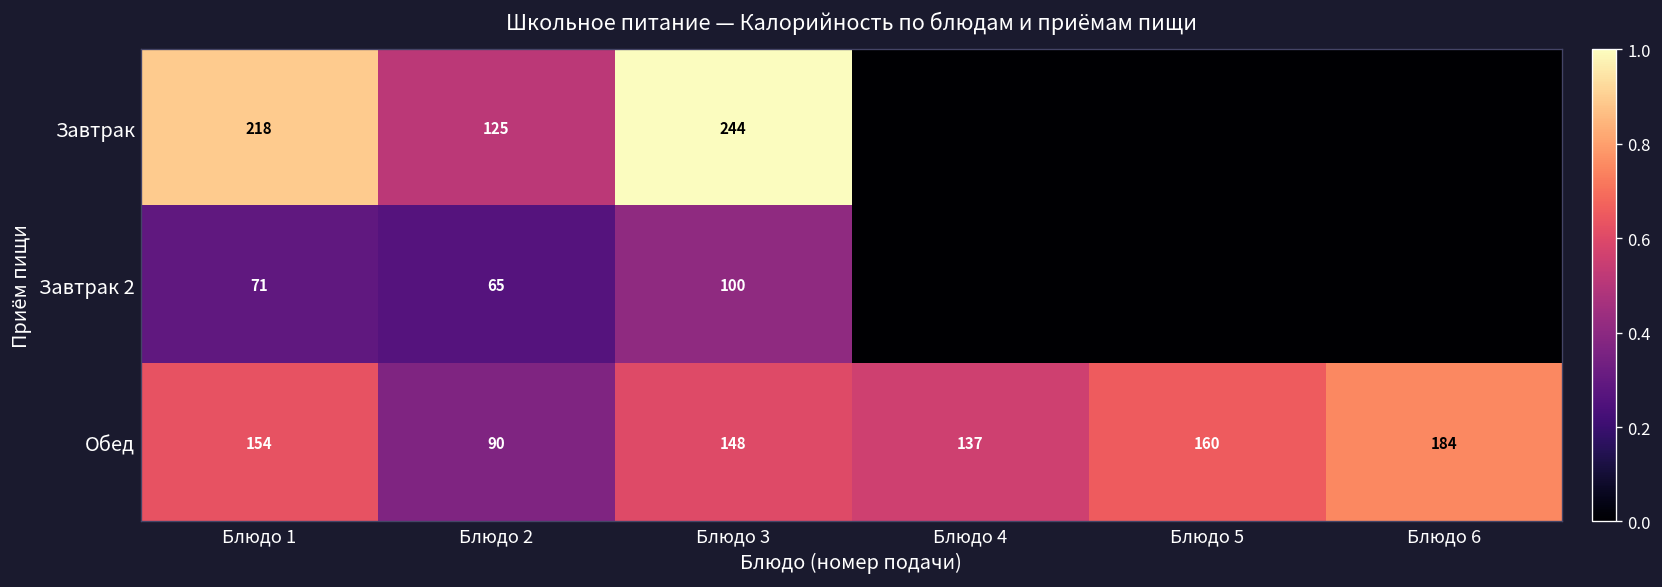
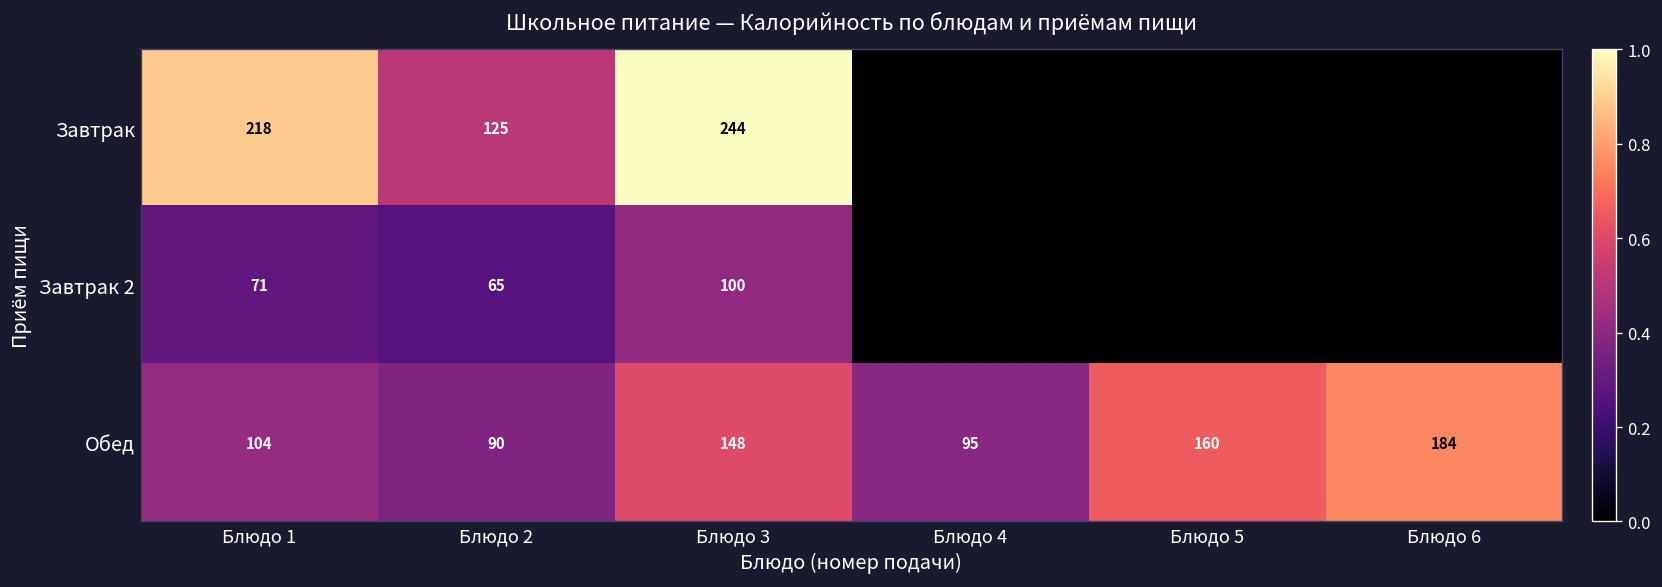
  {
    "Завтрак": {
      "Блюдо 1": 218,
      "Блюдо 2": 125,
      "Блюдо 3": 244
    },
    "Завтрак 2": {
      "Блюдо 1": 71,
      "Блюдо 2": 65,
      "Блюдо 3": 100
    },
    "Обед": {
-     "Блюдо 1": 154,
+     "Блюдо 1": 104,
      "Блюдо 2": 90,
      "Блюдо 3": 148,
-     "Блюдо 4": 137,
+     "Блюдо 4": 95,
      "Блюдо 5": 160,
      "Блюдо 6": 184
    }
  }
